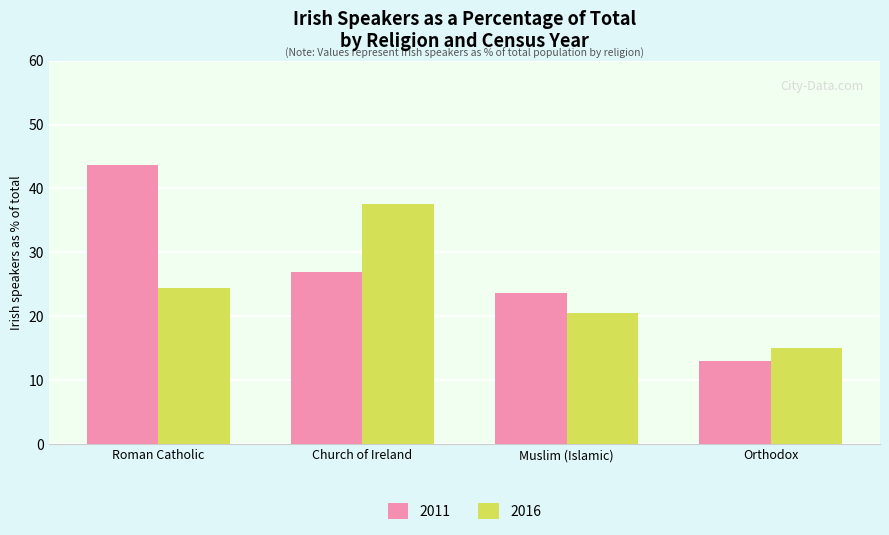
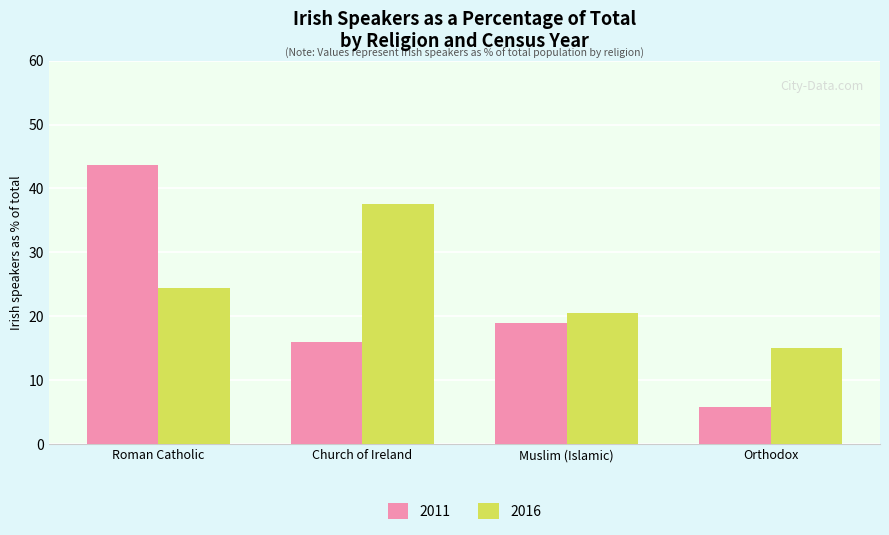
  {
    "2011": {
      "Roman Catholic": 44,
-     "Church of Ireland": 27,
-     "Muslim (Islamic)": 24,
-     "Orthodox": 13
+     "Church of Ireland": 16,
+     "Muslim (Islamic)": 19,
+     "Orthodox": 6
    },
    "2016": {
      "Roman Catholic": 24,
      "Church of Ireland": 38,
      "Muslim (Islamic)": 21,
      "Orthodox": 15
    }
  }
